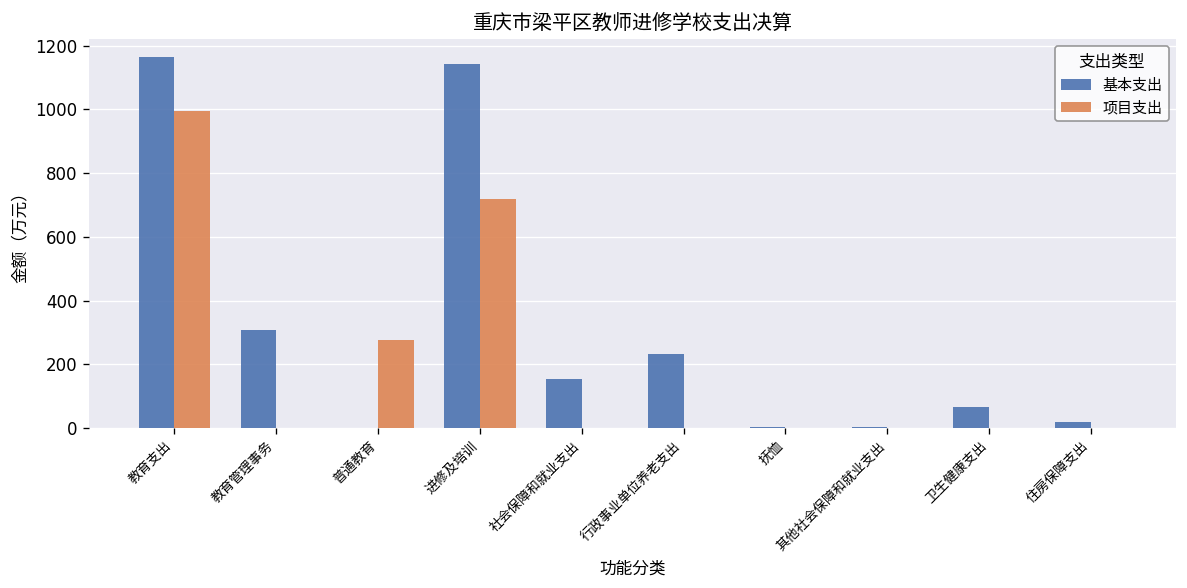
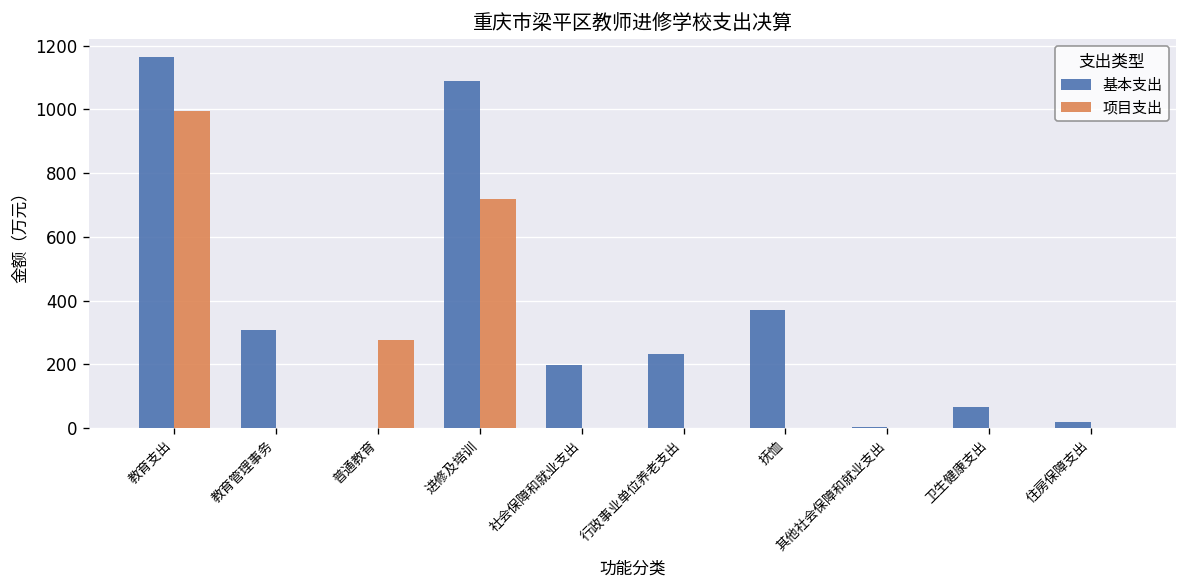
  {
    "基本支出": {
      "教育支出": 1160,
      "教育管理事务": 310,
      "普通教育": 0,
-     "进修及培训": 1140,
-     "社会保障和就业支出": 150,
+     "进修及培训": 1090,
+     "社会保障和就业支出": 200,
      "行政事业单位养老支出": 230,
-     "抚恤": 0,
+     "抚恤": 370,
      "卫生健康支出": 70,
      "住房保障支出": 20
    },
    "项目支出": {
      "教育支出": 1000,
      "教育管理事务": 0,
      "普通教育": 280,
      "进修及培训": 720,
      "社会保障和就业支出": 0,
      "行政事业单位养老支出": 0,
      "抚恤": 0,
      "其他社会保障和就业支出": 0,
      "卫生健康支出": 0,
      "住房保障支出": 0
    }
  }
